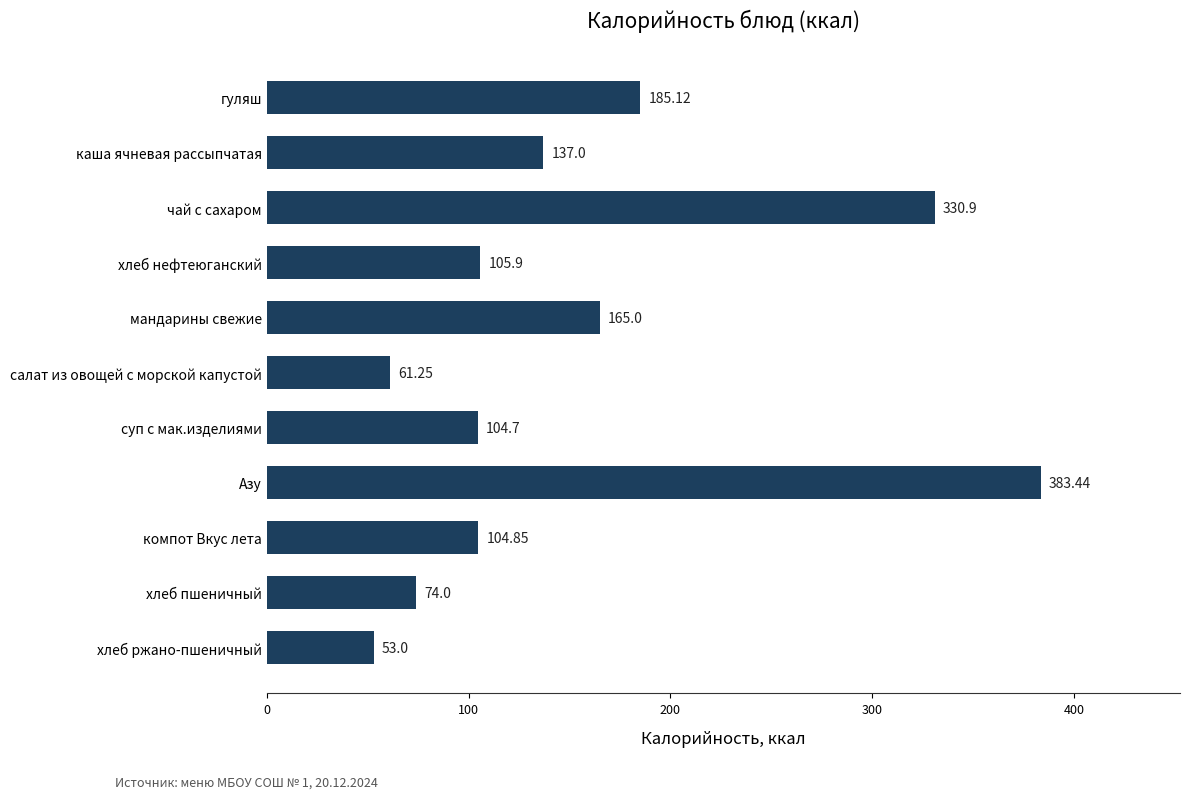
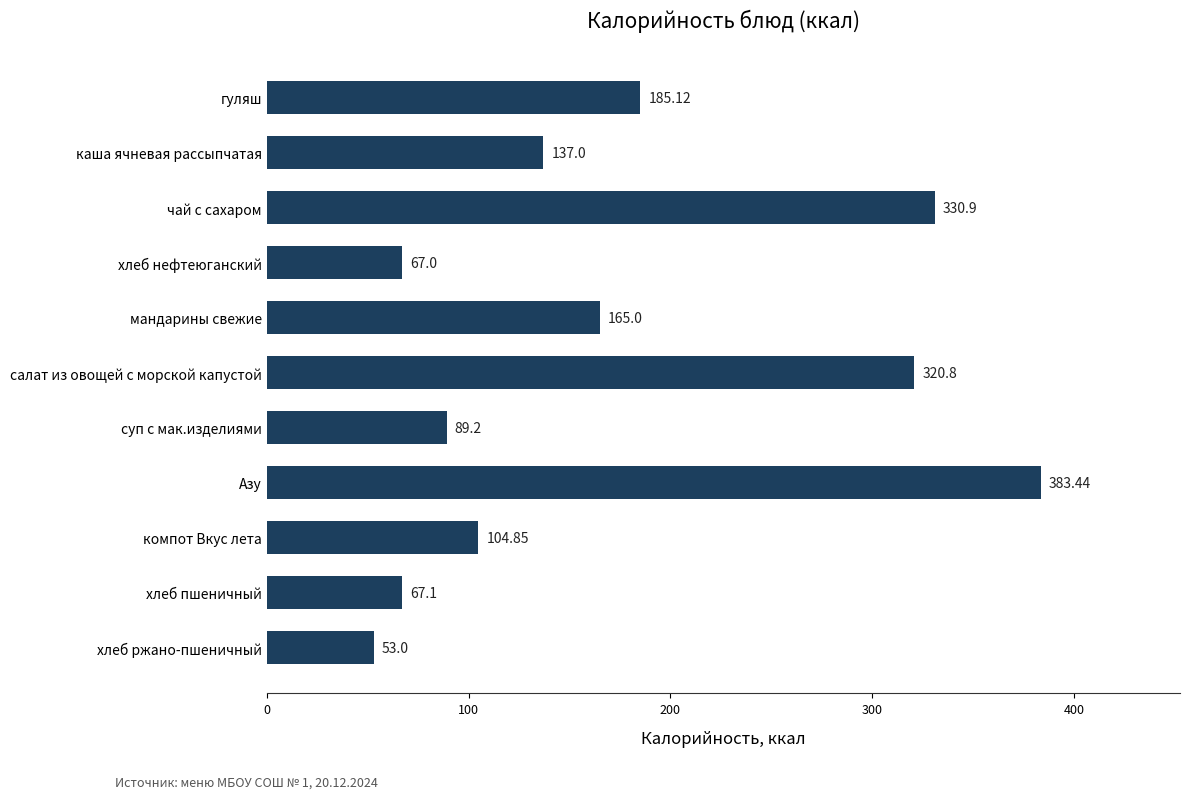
  {
    "гуляш": 185.12,
    "каша ячневая рассыпчатая": 137.0,
    "чай с сахаром": 330.9,
-   "хлеб нефтеюганский": 105.9,
+   "хлеб нефтеюганский": 67.0,
    "мандарины свежие": 165.0,
-   "салат из овощей с морской капустой": 61.25,
-   "суп с мак.изделиями": 104.7,
+   "салат из овощей с морской капустой": 320.8,
+   "суп с мак.изделиями": 89.2,
    "Азу": 383.44,
    "компот Вкус лета": 104.85,
-   "хлеб пшеничный": 74.0,
+   "хлеб пшеничный": 67.1,
    "хлеб ржано-пшеничный": 53.0
  }
